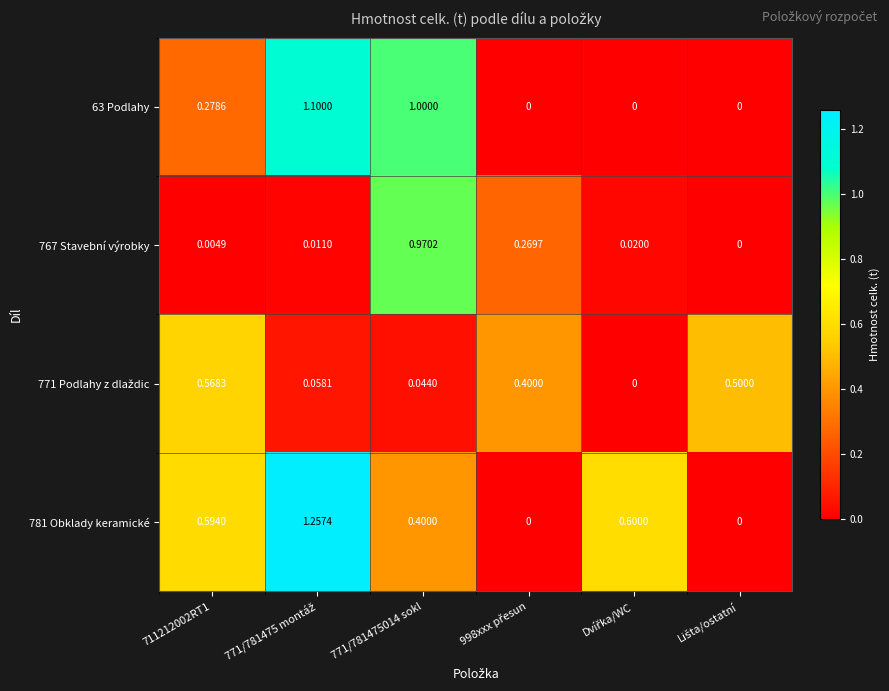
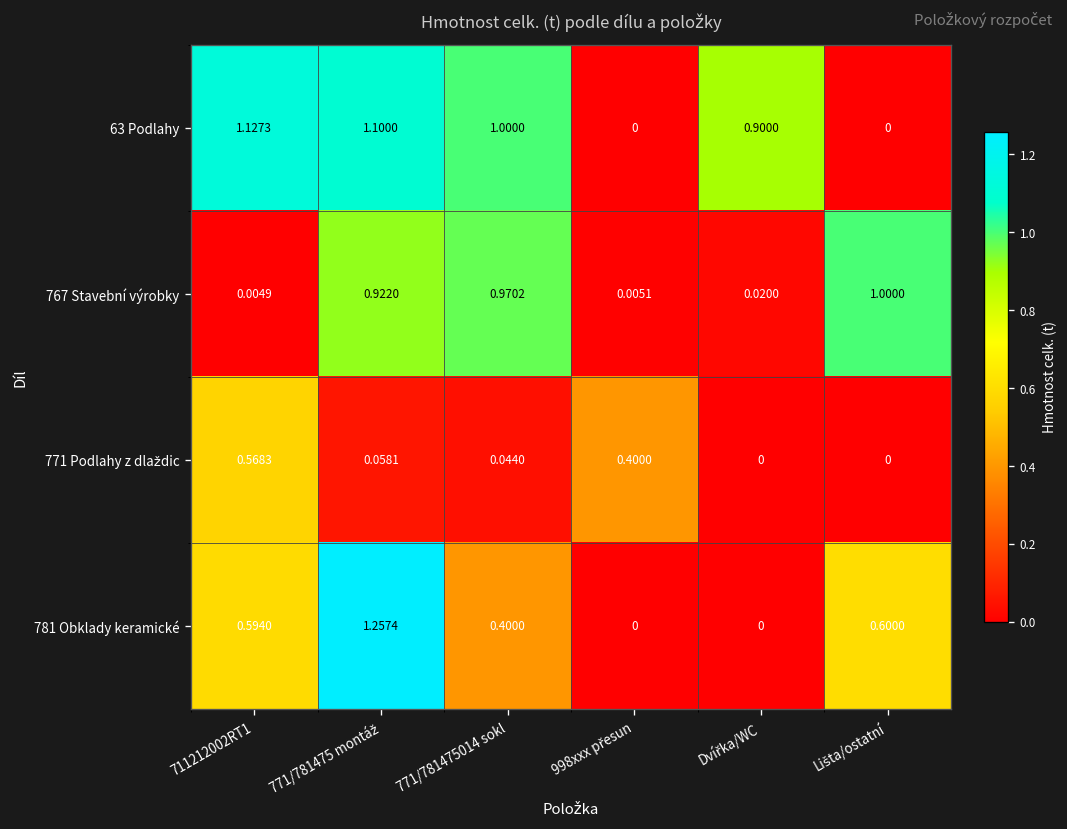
  {
    "63 Podlahy": {
-     "711212002RT1": 0.2786,
+     "711212002RT1": 1.1273,
      "771/781475 montáž": 1.1000,
      "771/781475014 sokl": 1.0000,
      "998xxx přesun": 0,
-     "Dvířka/WC": 0,
+     "Dvířka/WC": 0.9000,
      "Lišta/ostatní": 0
    },
    "767 Stavební výrobky": {
      "711212002RT1": 0.0049,
-     "771/781475 montáž": 0.0110,
+     "771/781475 montáž": 0.9220,
      "771/781475014 sokl": 0.9702,
-     "998xxx přesun": 0.2697,
+     "998xxx přesun": 0.0051,
      "Dvířka/WC": 0.0200,
-     "Lišta/ostatní": 0
+     "Lišta/ostatní": 1.0000
    },
    "771 Podlahy z dlaždic": {
      "711212002RT1": 0.5683,
      "771/781475 montáž": 0.0581,
      "771/781475014 sokl": 0.0440,
      "998xxx přesun": 0.4000,
      "Dvířka/WC": 0,
-     "Lišta/ostatní": 0.5000
+     "Lišta/ostatní": 0
    },
    "781 Obklady keramické": {
      "711212002RT1": 0.5940,
      "771/781475 montáž": 1.2574,
      "771/781475014 sokl": 0.4000,
      "998xxx přesun": 0,
-     "Dvířka/WC": 0.6000,
-     "Lišta/ostatní": 0
+     "Dvířka/WC": 0,
+     "Lišta/ostatní": 0.6000
    }
  }
